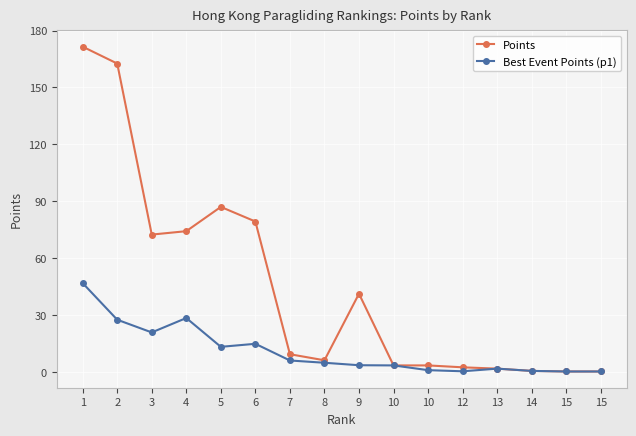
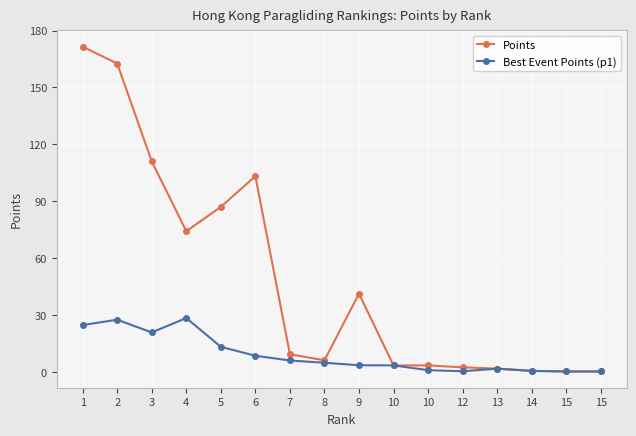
  {
    "Points": {
      "1": 172,
      "2": 163,
-     "3": 72,
+     "3": 111,
      "4": 74,
      "5": 87,
-     "6": 79,
+     "6": 103,
      "7": 9,
      "9": 41,
      "12": 2
    },
    "Best Event Points (p1)": {
-     "1": 47,
+     "1": 25,
      "2": 28,
      "3": 21,
      "4": 28,
      "5": 13,
-     "6": 15,
+     "6": 9,
      "7": 6,
      "9": 4,
      "12": 0
    }
  }
